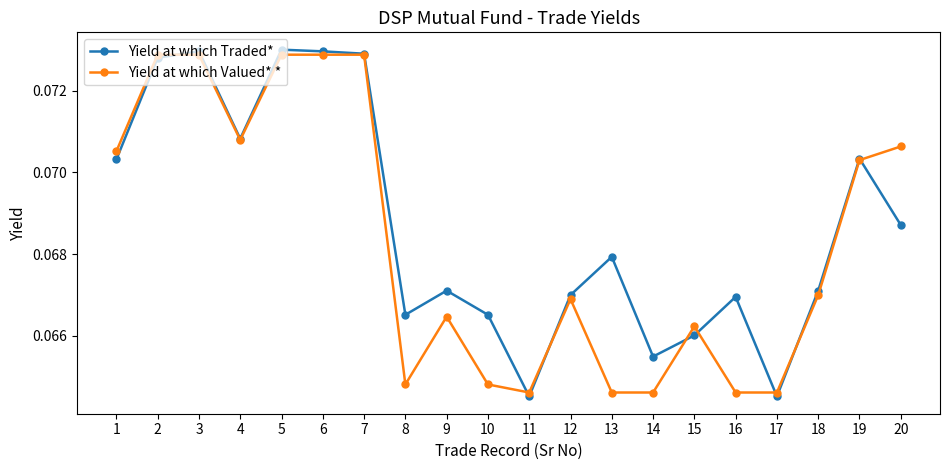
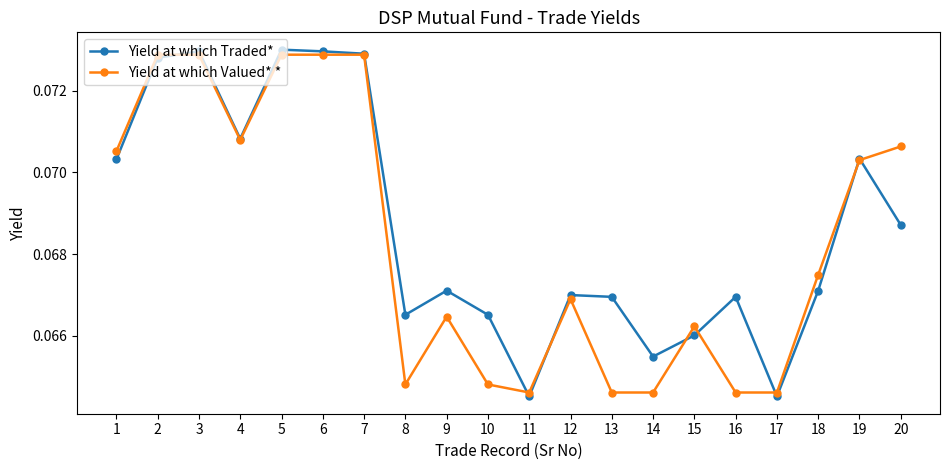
  {
    "Yield at which Traded*": {
      "1": 0.0703,
      "6": 0.0730,
      "8": 0.0665,
      "9": 0.0671,
      "10": 0.0665,
      "11": 0.0645,
      "12": 0.0670,
-     "13": 0.0679,
+     "13": 0.0670,
      "14": 0.0655,
      "15": 0.0660,
      "16": 0.0670,
      "17": 0.0645,
      "18": 0.0671,
      "20": 0.0687
    },
    "Yield at which Valued* *": {
      "1": 0.0705,
      "6": 0.0729,
      "8": 0.0648,
      "9": 0.0665,
      "10": 0.0648,
      "11": 0.0646,
      "12": 0.0669,
      "13": 0.0646,
      "14": 0.0646,
      "15": 0.0662,
      "16": 0.0646,
      "17": 0.0646,
-     "18": 0.0670,
+     "18": 0.0675,
      "20": 0.0706
    }
  }
